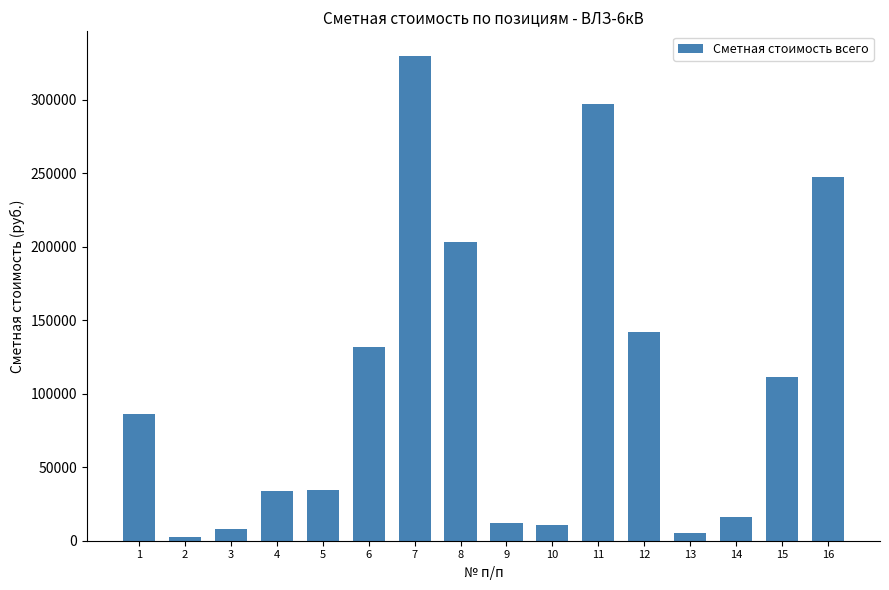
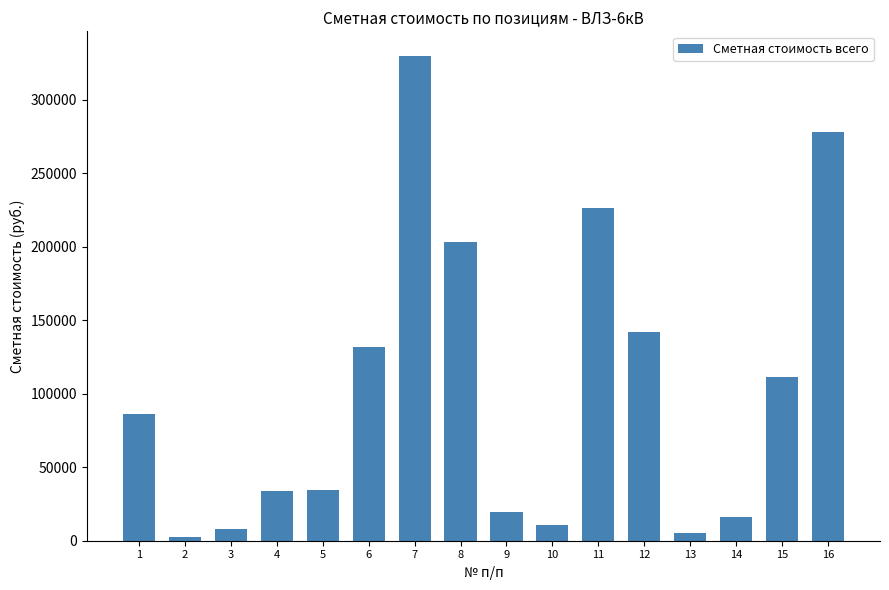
  {
    "1": 86000,
    "2": 3000,
    "3": 8000,
    "4": 34000,
    "5": 35000,
    "6": 132000,
    "7": 330000,
    "8": 203000,
-   "9": 12000,
+   "9": 19000,
    "10": 11000,
-   "11": 297000,
+   "11": 226000,
    "12": 142000,
    "13": 5000,
    "14": 16000,
    "15": 112000,
-   "16": 248000
+   "16": 278000
  }
